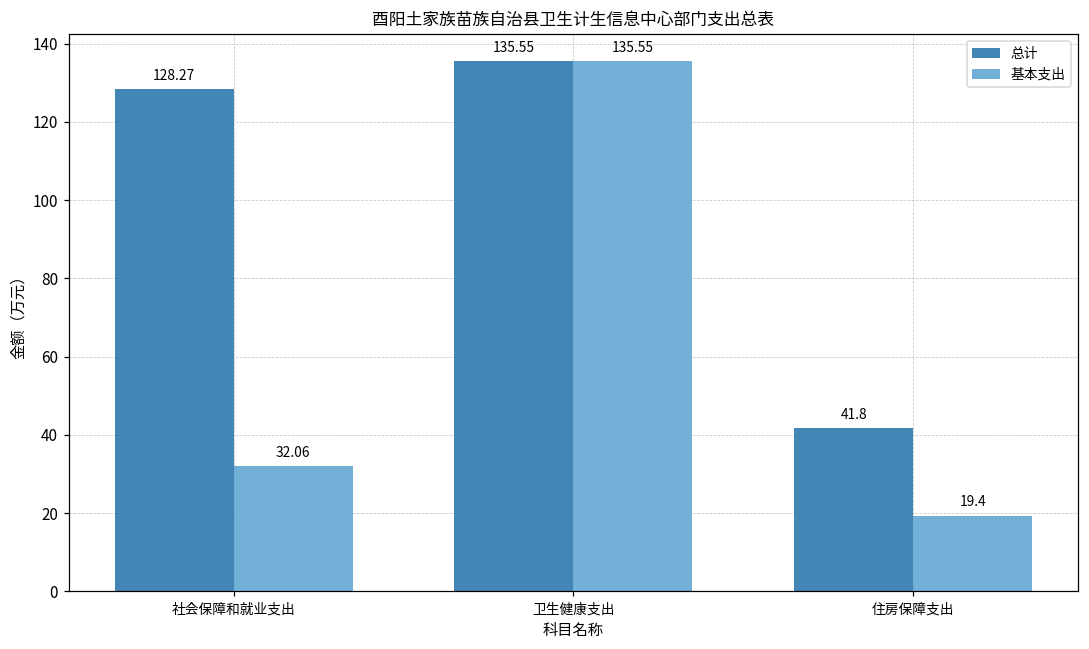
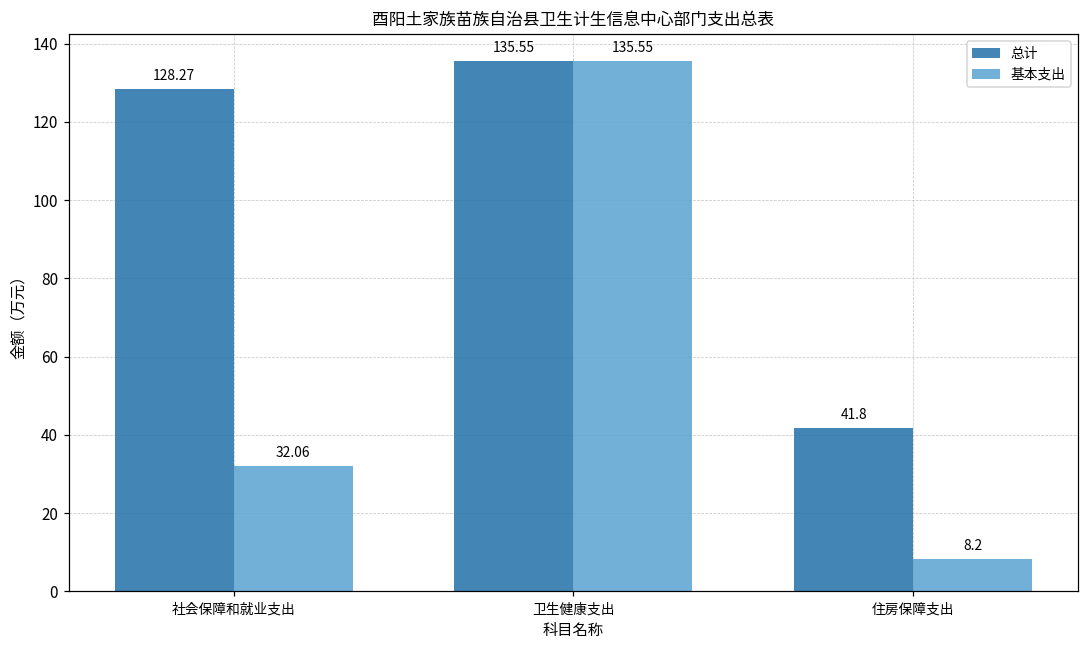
  {
    "总计": {
      "社会保障和就业支出": 128.27,
      "卫生健康支出": 135.55,
      "住房保障支出": 41.8
    },
    "基本支出": {
      "社会保障和就业支出": 32.06,
      "卫生健康支出": 135.55,
-     "住房保障支出": 19.4
+     "住房保障支出": 8.2
    }
  }
